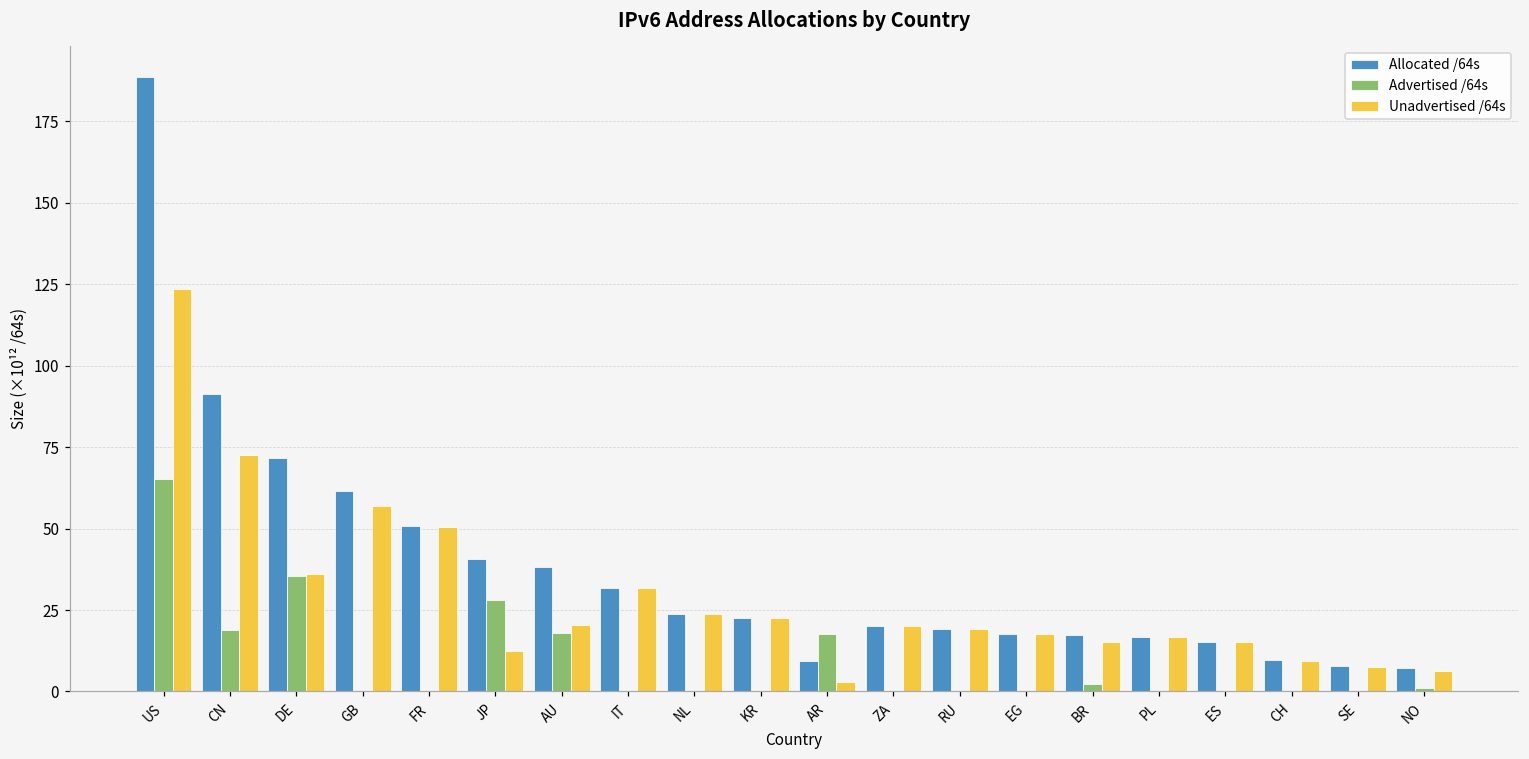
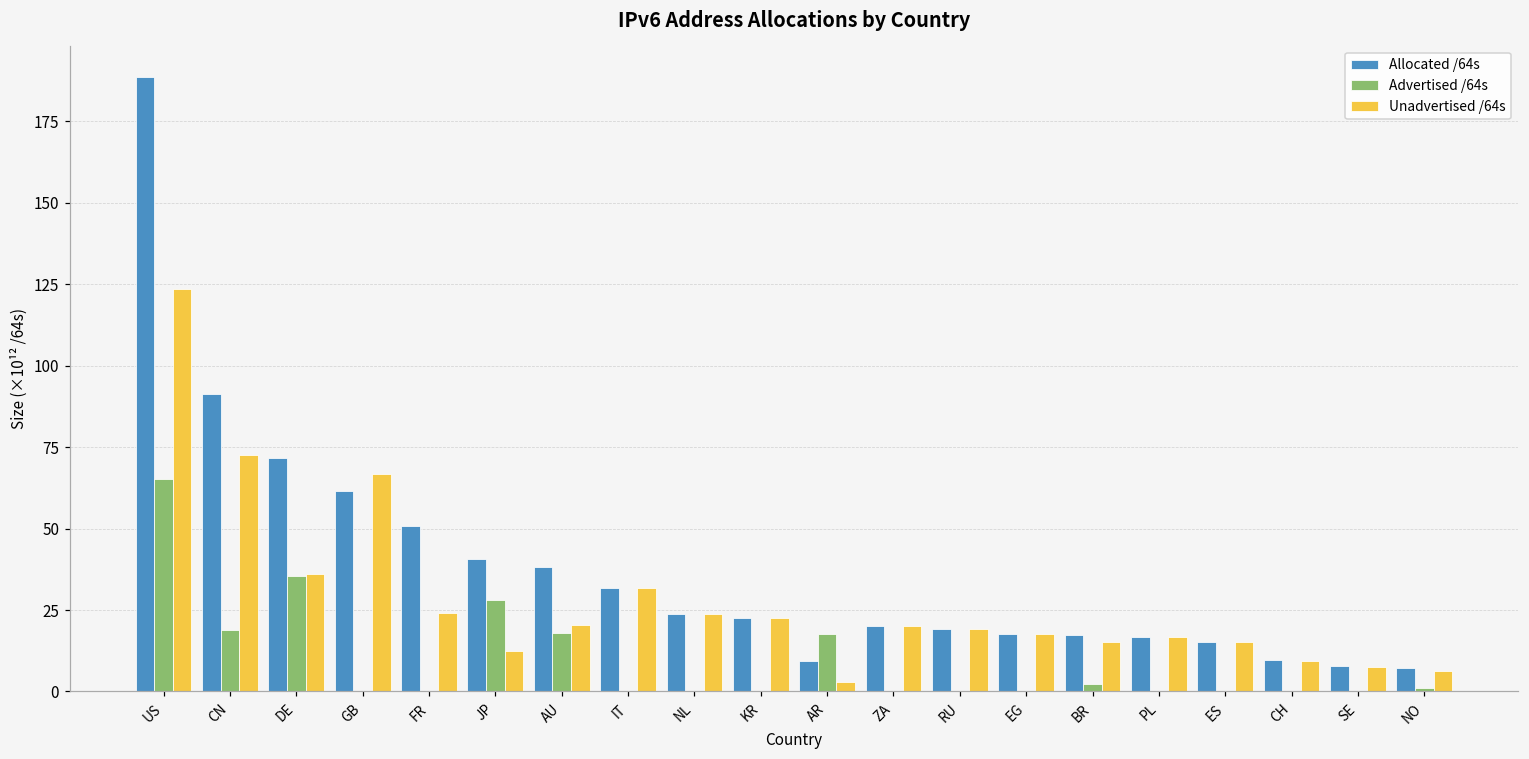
  {
    "Allocated /64s": {
      "US": 189,
      "CN": 91,
      "DE": 72,
      "GB": 62,
      "FR": 51,
      "JP": 41,
      "AU": 38,
      "IT": 32,
      "NL": 24,
      "KR": 23,
      "AR": 9,
      "ZA": 20,
      "RU": 19,
      "EG": 18,
      "BR": 17,
      "PL": 17,
      "ES": 15,
      "CH": 10,
      "SE": 8,
      "NO": 7
    },
    "Advertised /64s": {
      "US": 65,
      "CN": 19,
      "DE": 35,
      "JP": 28,
      "AU": 18,
      "AR": 18,
      "BR": 2,
      "NO": 1
    },
    "Unadvertised /64s": {
      "US": 123,
      "CN": 73,
      "DE": 36,
-     "GB": 57,
-     "FR": 51,
+     "GB": 67,
+     "FR": 24,
      "JP": 13,
      "AU": 20,
      "IT": 32,
      "NL": 24,
      "KR": 23,
      "AR": 3,
      "ZA": 20,
      "RU": 19,
      "EG": 18,
      "BR": 15,
      "PL": 17,
      "ES": 15,
      "CH": 9,
      "SE": 8,
      "NO": 6
    }
  }
